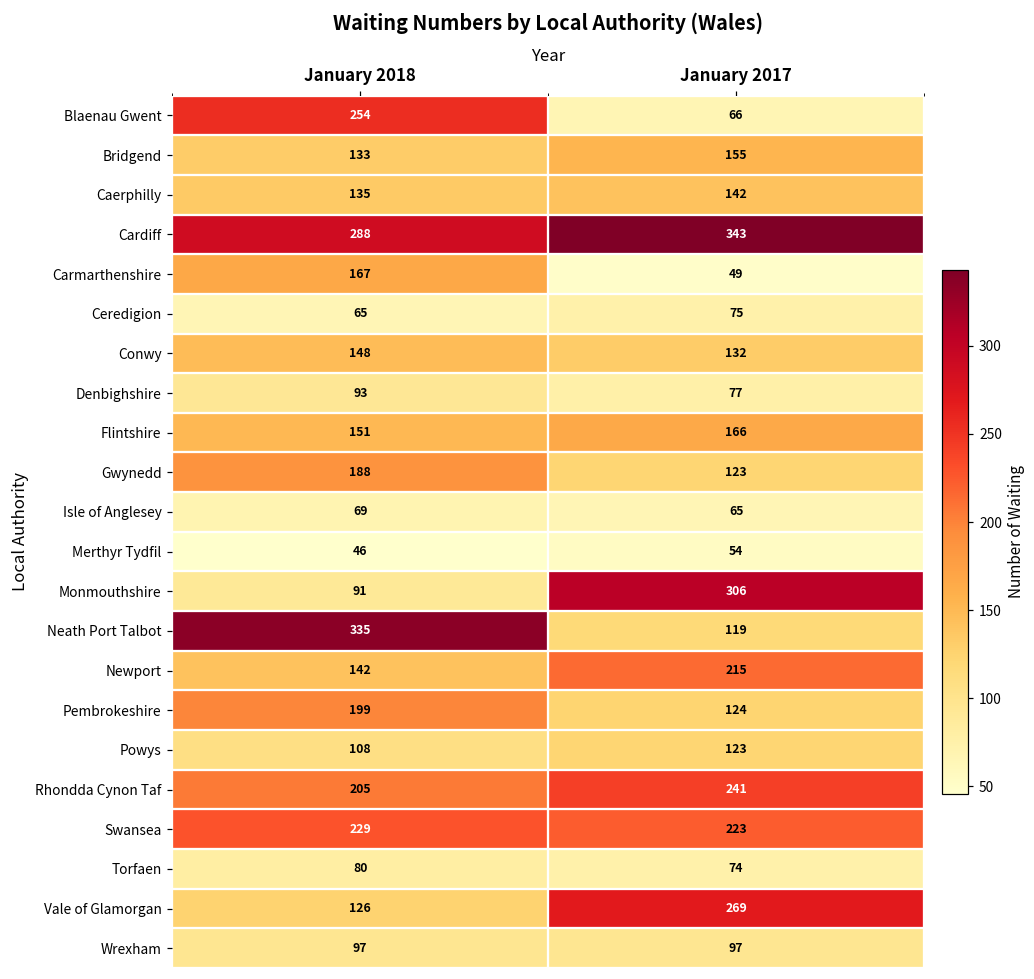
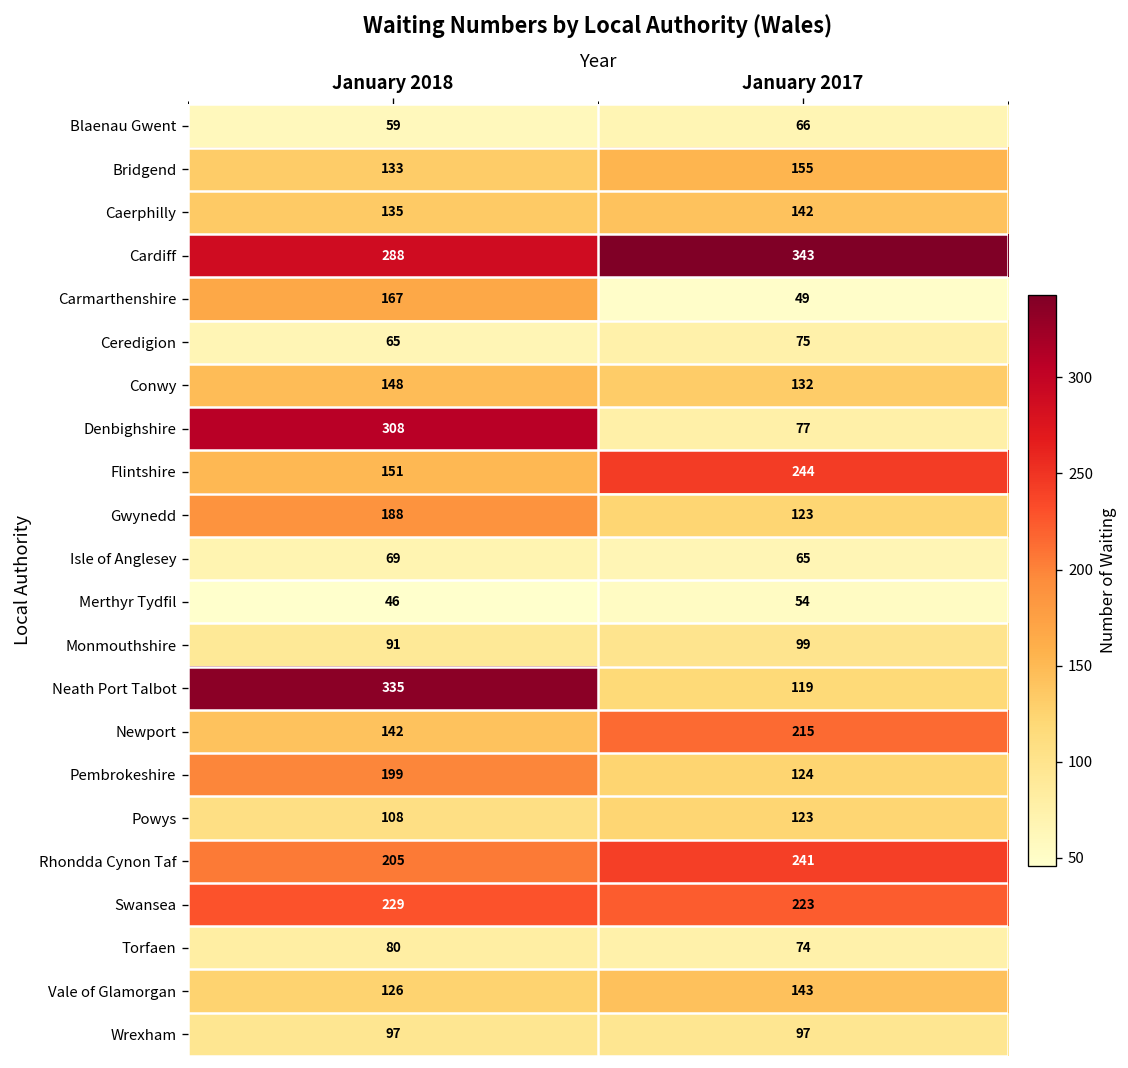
  {
    "Blaenau Gwent": {
-     "January 2018": 254,
+     "January 2018": 59,
      "January 2017": 66
    },
    "Bridgend": {
      "January 2018": 133,
      "January 2017": 155
    },
    "Caerphilly": {
      "January 2018": 135,
      "January 2017": 142
    },
    "Cardiff": {
      "January 2018": 288,
      "January 2017": 343
    },
    "Carmarthenshire": {
      "January 2018": 167,
      "January 2017": 49
    },
    "Ceredigion": {
      "January 2018": 65,
      "January 2017": 75
    },
    "Conwy": {
      "January 2018": 148,
      "January 2017": 132
    },
    "Denbighshire": {
-     "January 2018": 93,
+     "January 2018": 308,
      "January 2017": 77
    },
    "Flintshire": {
      "January 2018": 151,
-     "January 2017": 166
+     "January 2017": 244
    },
    "Gwynedd": {
      "January 2018": 188,
      "January 2017": 123
    },
    "Isle of Anglesey": {
      "January 2018": 69,
      "January 2017": 65
    },
    "Merthyr Tydfil": {
      "January 2018": 46,
      "January 2017": 54
    },
    "Monmouthshire": {
      "January 2018": 91,
-     "January 2017": 306
+     "January 2017": 99
    },
    "Neath Port Talbot": {
      "January 2018": 335,
      "January 2017": 119
    },
    "Newport": {
      "January 2018": 142,
      "January 2017": 215
    },
    "Pembrokeshire": {
      "January 2018": 199,
      "January 2017": 124
    },
    "Powys": {
      "January 2018": 108,
      "January 2017": 123
    },
    "Rhondda Cynon Taf": {
      "January 2018": 205,
      "January 2017": 241
    },
    "Swansea": {
      "January 2018": 229,
      "January 2017": 223
    },
    "Torfaen": {
      "January 2018": 80,
      "January 2017": 74
    },
    "Vale of Glamorgan": {
      "January 2018": 126,
-     "January 2017": 269
+     "January 2017": 143
    },
    "Wrexham": {
      "January 2018": 97,
      "January 2017": 97
    }
  }
